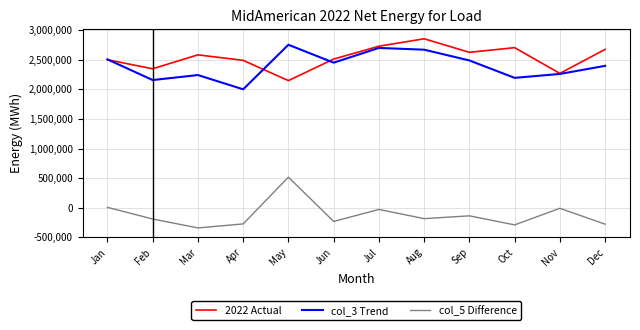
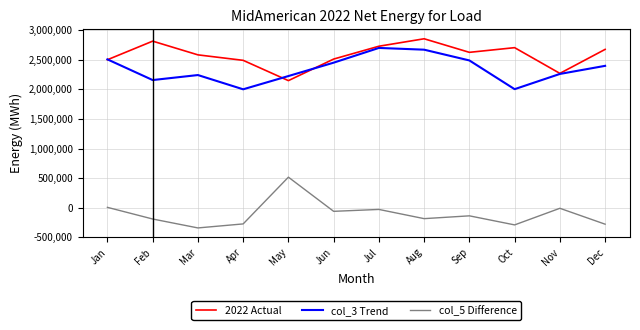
  {
    "2022 Actual": {
-     "Feb": "2,300,000",
+     "Feb": "2,800,000",
      "Mar": "2,600,000",
      "Apr": "2,500,000",
      "May": "2,100,000",
      "Jun": "2,500,000",
      "Aug": "2,900,000",
      "Sep": "2,600,000",
      "Oct": "2,700,000",
      "Dec": "2,700,000"
    },
    "col_3 Trend": {
      "Feb": "2,200,000",
      "Mar": "2,200,000",
      "Apr": "2,000,000",
-     "May": "2,800,000",
+     "May": "2,200,000",
      "Jun": "2,500,000",
      "Aug": "2,700,000",
      "Sep": "2,500,000",
-     "Oct": "2,200,000",
+     "Oct": "2,000,000",
      "Dec": "2,400,000"
    },
    "col_5 Difference": {
      "Jan": "0",
      "Feb": "-200,000",
      "Mar": "-300,000",
      "Apr": "-300,000",
      "May": "500,000",
-     "Jun": "-200,000",
+     "Jun": "-100,000",
      "Jul": "0",
      "Aug": "-200,000",
      "Sep": "-100,000",
      "Oct": "-300,000",
      "Nov": "0",
      "Dec": "-300,000"
    }
  }
